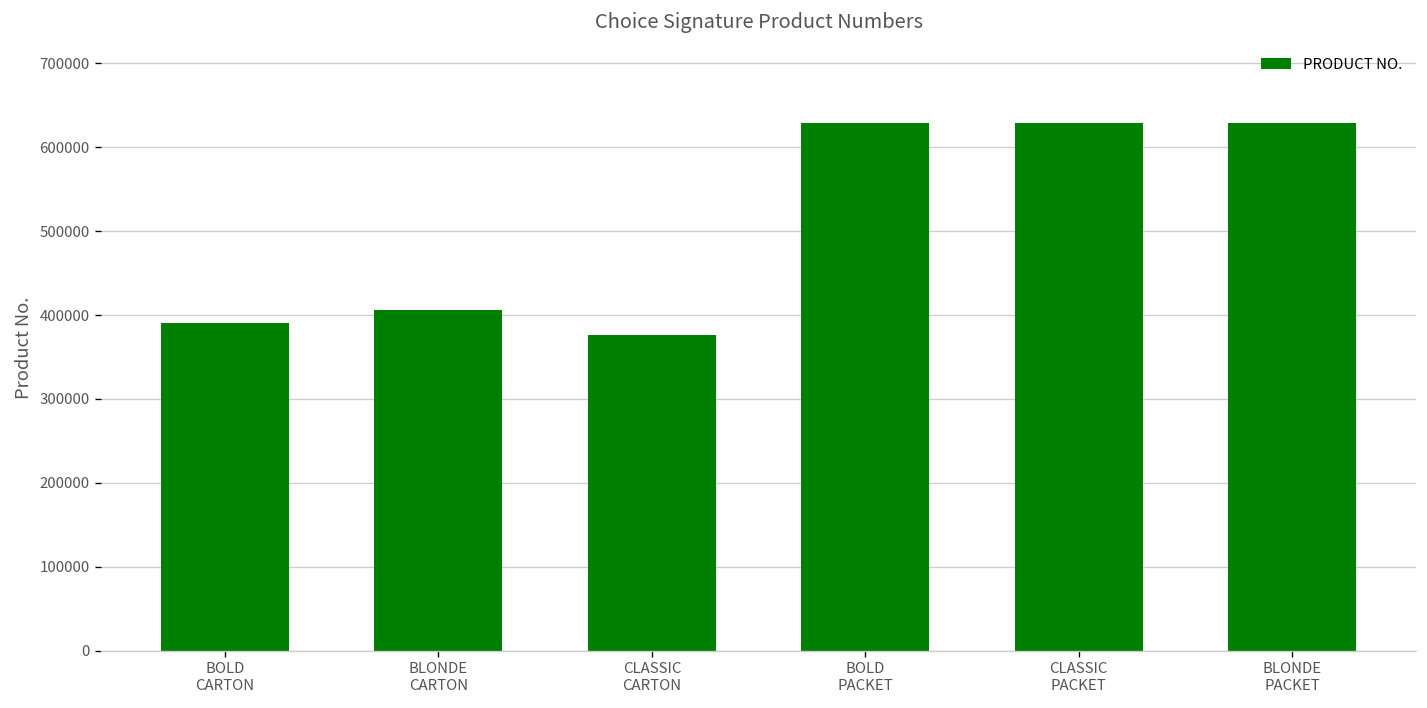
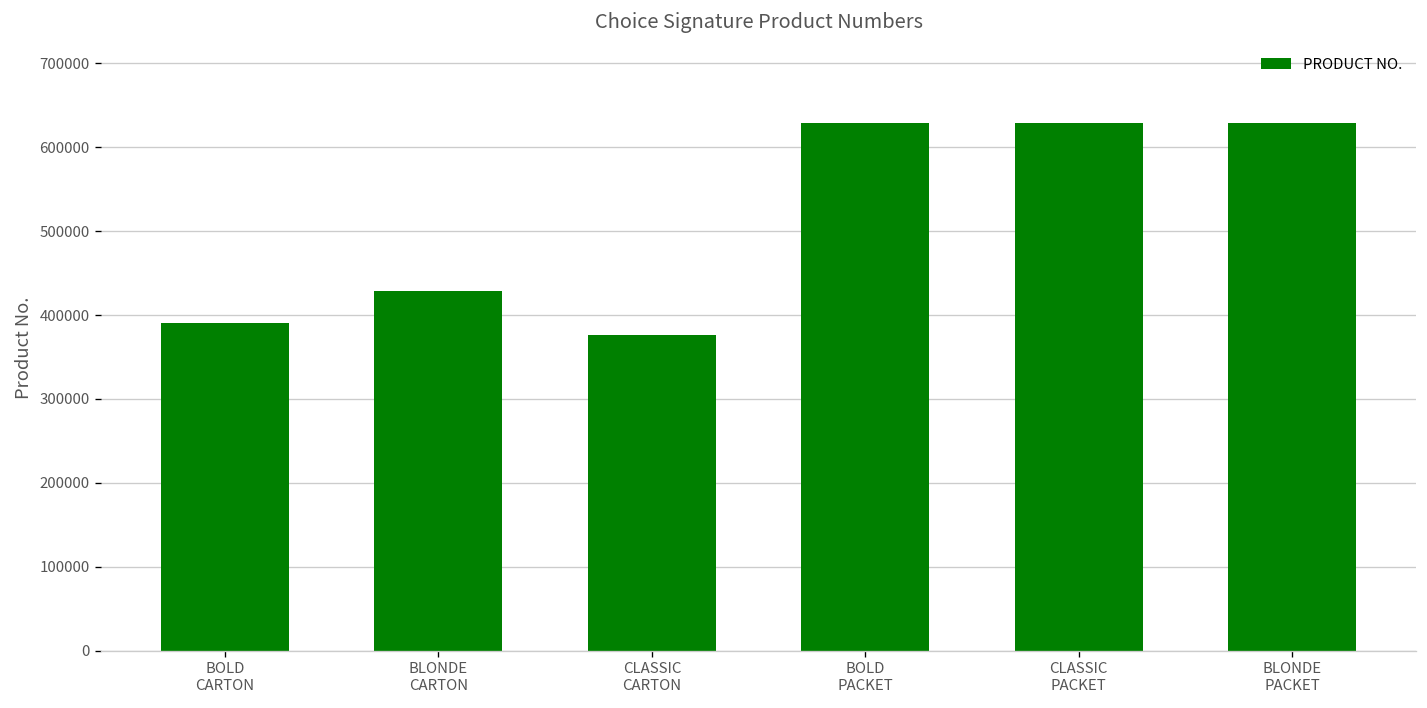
  {
    "BOLD CARTON": 390000,
-   "BLONDE CARTON": 410000,
+   "BLONDE CARTON": 430000,
    "CLASSIC CARTON": 380000,
    "BOLD PACKET": 630000,
    "CLASSIC PACKET": 630000,
    "BLONDE PACKET": 630000
  }
